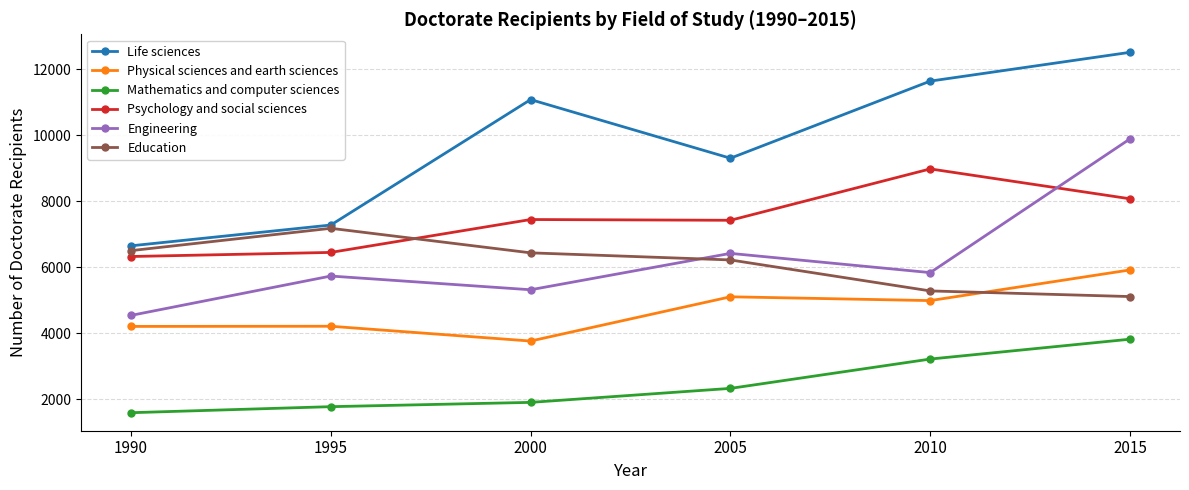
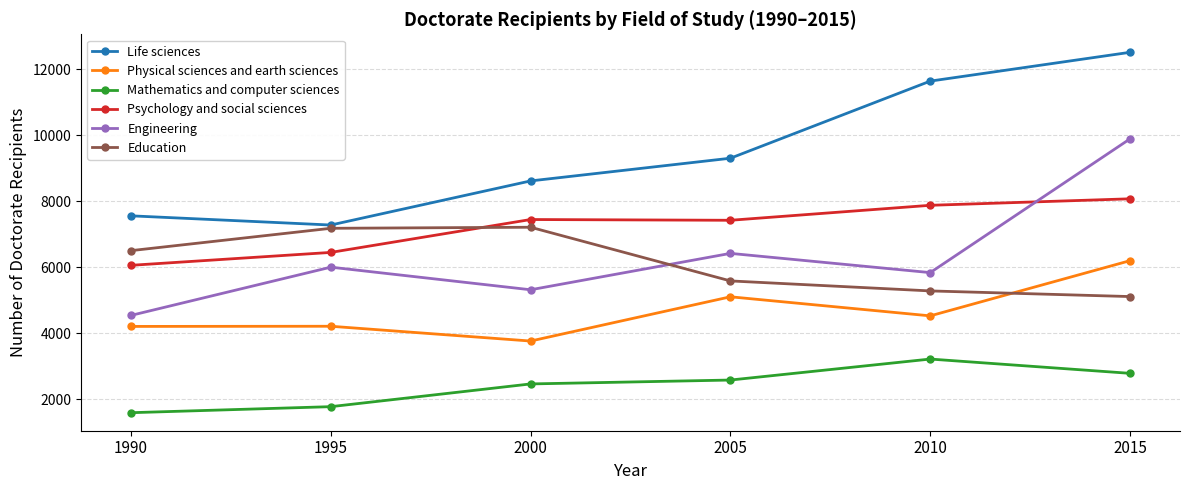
  {
    "Life sciences": {
-     "1990": 6700,
+     "1990": 7600,
      "1995": 7300,
-     "2000": 11100,
+     "2000": 8600,
      "2005": 9300,
      "2010": 11600,
      "2015": 12500
    },
    "Physical sciences and earth sciences": {
      "1990": 4200,
      "1995": 4200,
      "2000": 3800,
      "2005": 5100,
-     "2010": 5000,
-     "2015": 5900
+     "2010": 4500,
+     "2015": 6200
    },
    "Mathematics and computer sciences": {
      "1990": 1600,
      "1995": 1800,
-     "2000": 1900,
-     "2005": 2300,
+     "2000": 2500,
+     "2005": 2600,
      "2010": 3200,
-     "2015": 3800
+     "2015": 2800
    },
    "Psychology and social sciences": {
-     "1990": 6300,
+     "1990": 6100,
      "1995": 6500,
      "2000": 7500,
      "2005": 7400,
-     "2010": 9000,
+     "2010": 7900,
      "2015": 8100
    },
    "Engineering": {
      "1990": 4500,
-     "1995": 5700,
+     "1995": 6000,
      "2000": 5300,
      "2005": 6400,
      "2010": 5800,
      "2015": 9900
    },
    "Education": {
      "1990": 6500,
      "1995": 7200,
-     "2000": 6400,
-     "2005": 6200,
+     "2000": 7200,
+     "2005": 5600,
      "2010": 5300,
      "2015": 5100
    }
  }
